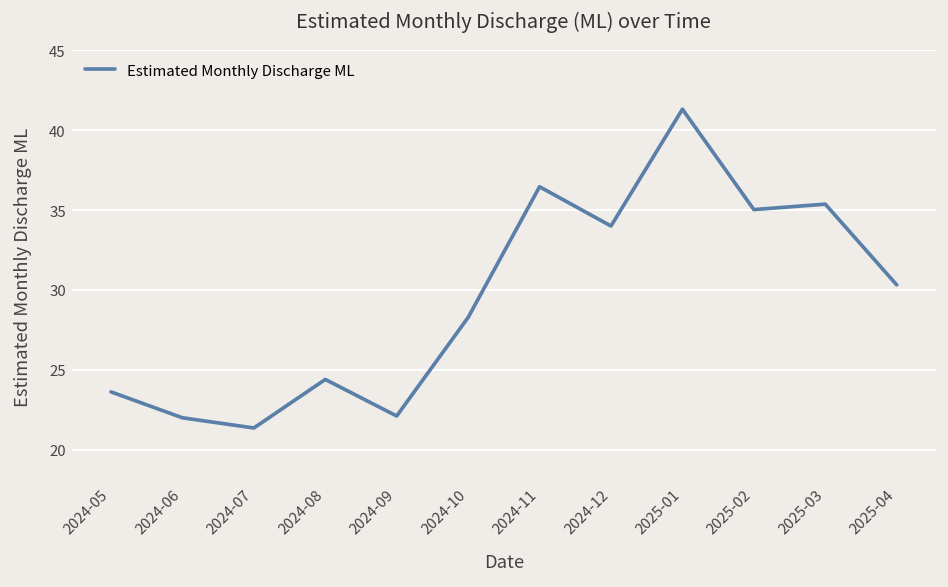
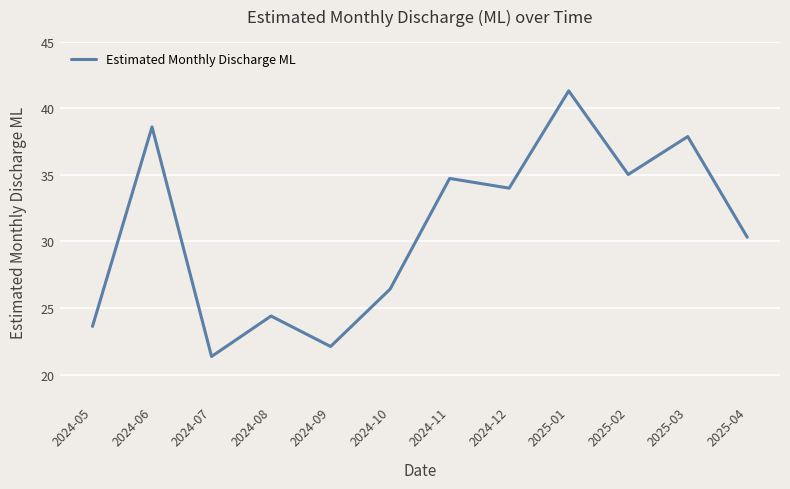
  {
    "2024-05": 23.6,
-   "2024-06": 22.0,
+   "2024-06": 38.6,
    "2024-07": 21.4,
    "2024-08": 24.4,
    "2024-09": 22.1,
-   "2024-10": 28.3,
-   "2024-11": 36.5,
+   "2024-10": 26.4,
+   "2024-11": 34.7,
    "2024-12": 34.0,
    "2025-01": 41.3,
    "2025-02": 35.0,
-   "2025-03": 35.4,
+   "2025-03": 37.9,
    "2025-04": 30.3
  }
